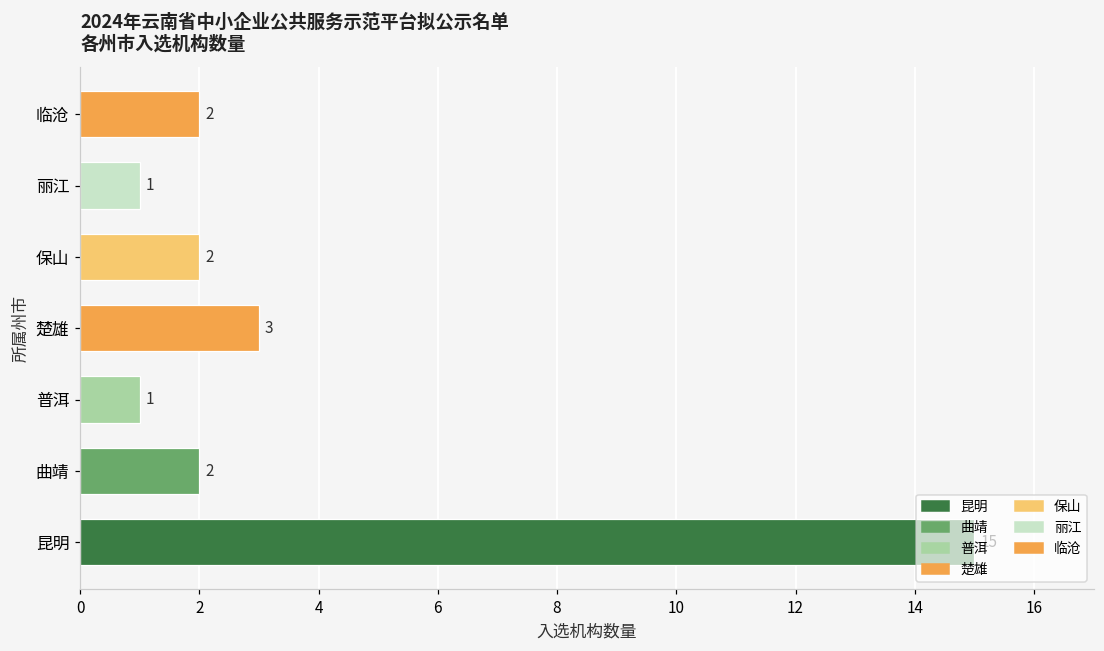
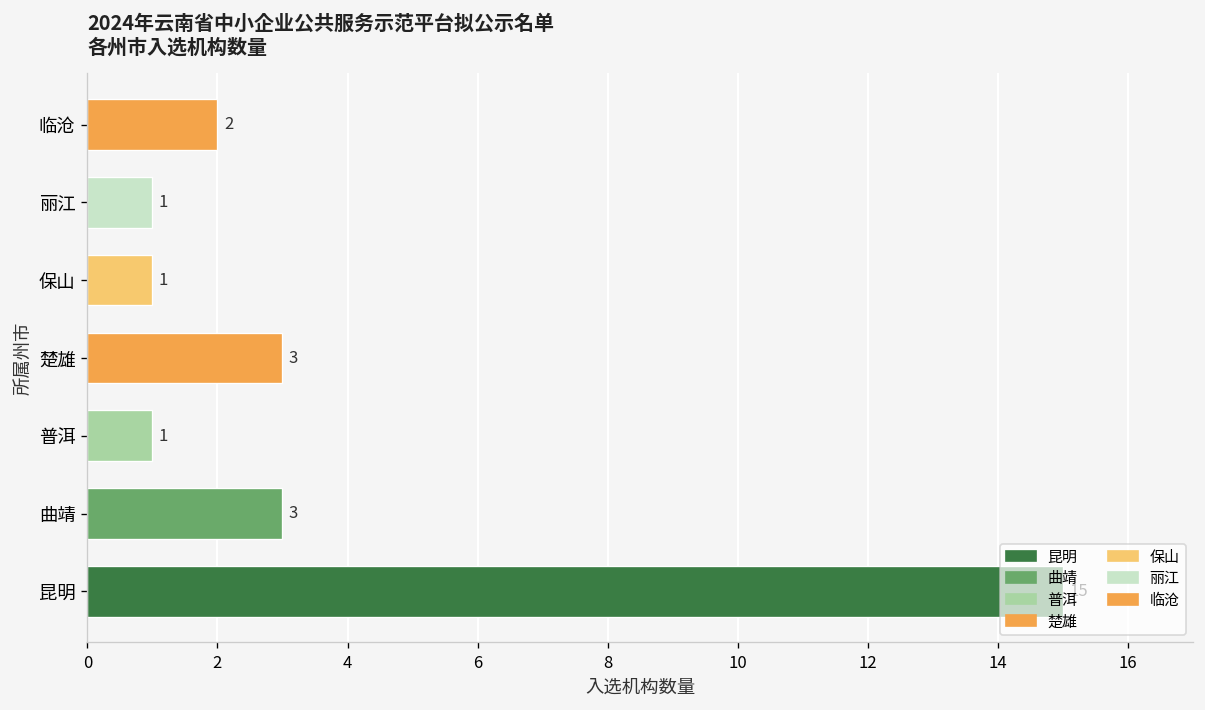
  {
    "临沧": 2,
    "丽江": 1,
-   "保山": 2,
+   "保山": 1,
    "楚雄": 3,
    "普洱": 1,
-   "曲靖": 2
+   "曲靖": 3
  }
